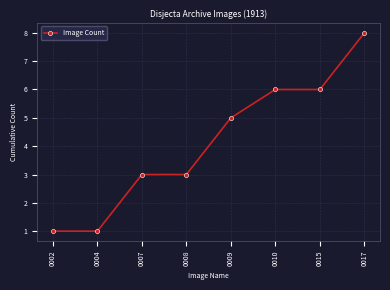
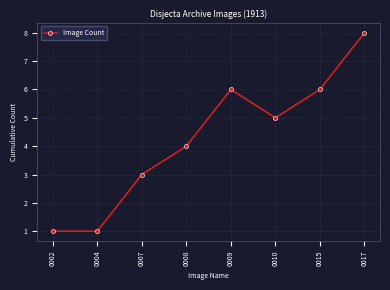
  {
    "0002": 1,
    "0004": 1,
    "0007": 3,
-   "0008": 3,
-   "0009": 5,
-   "0010": 6,
+   "0008": 4,
+   "0009": 6,
+   "0010": 5,
    "0015": 6,
    "0017": 8
  }
